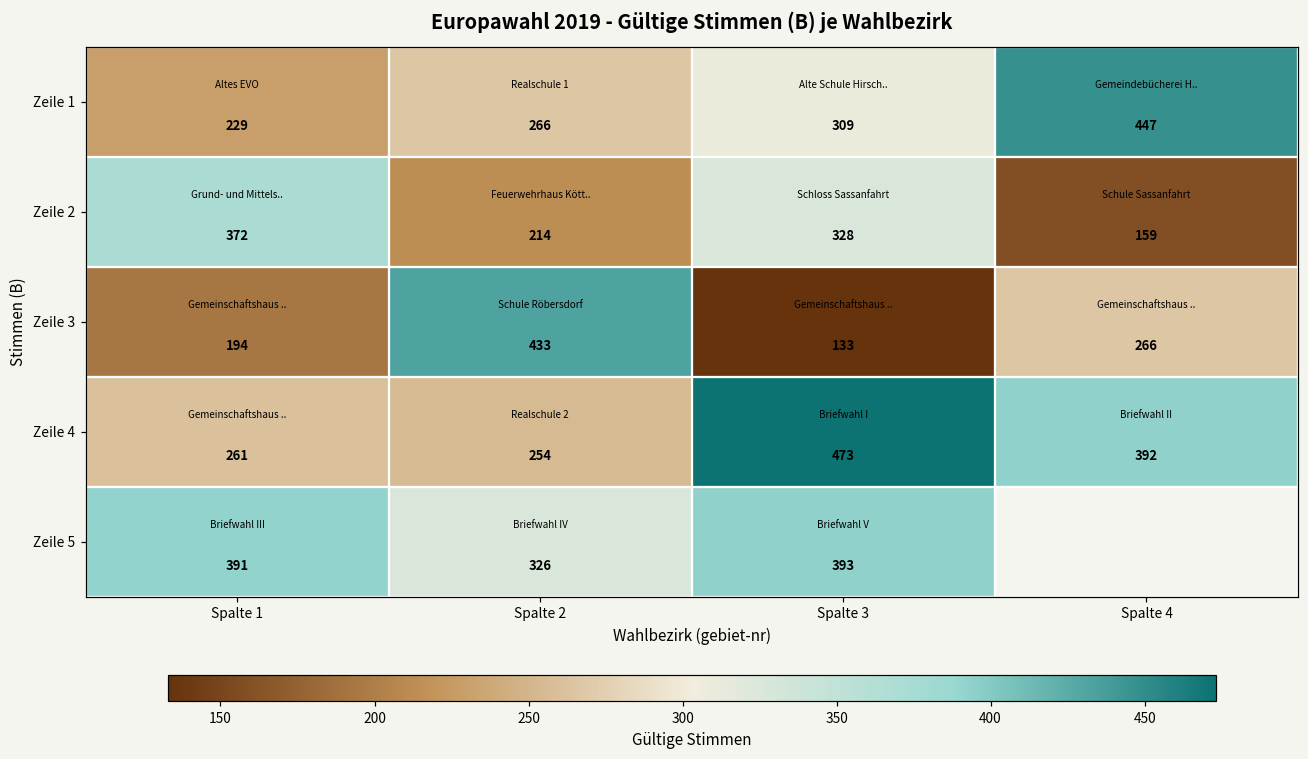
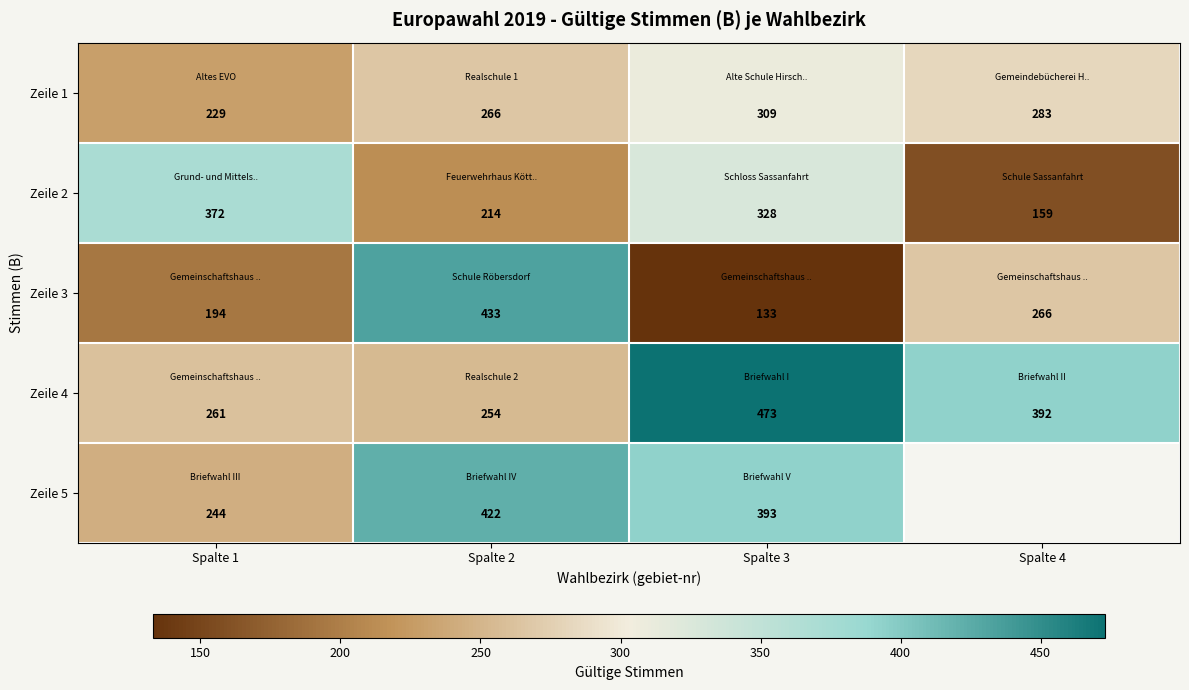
  {
    "Zeile 1": {
-     "Spalte 4": 447
+     "Spalte 4": 283
    },
    "Zeile 5": {
-     "Spalte 1": 391,
-     "Spalte 2": 326
+     "Spalte 1": 244,
+     "Spalte 2": 422
    }
  }
